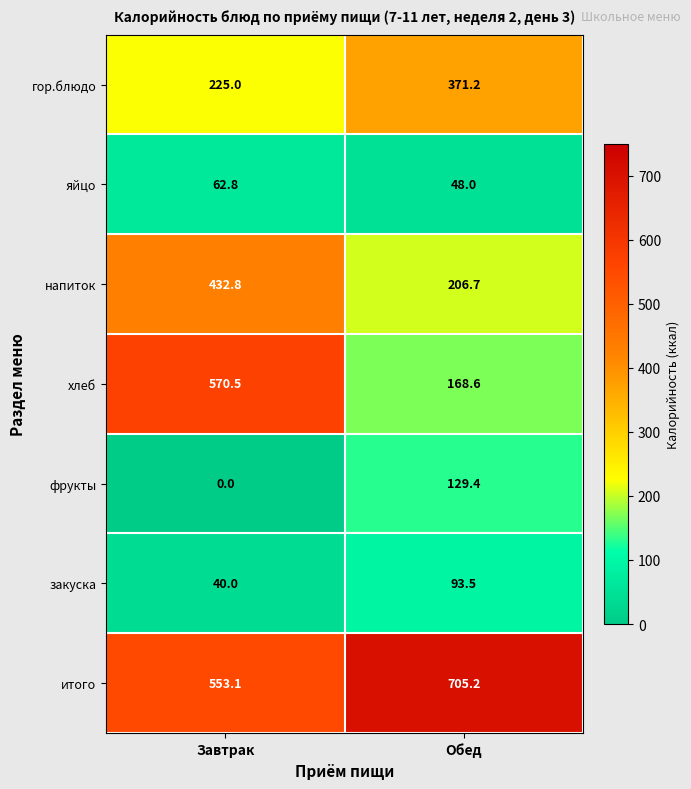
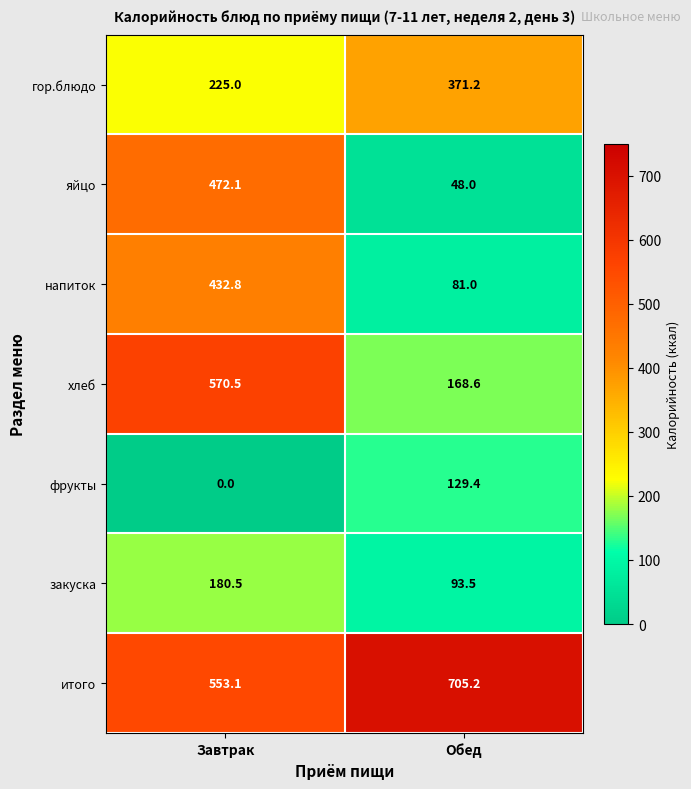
  {
    "гор.блюдо": {
      "Завтрак": 225.0,
      "Обед": 371.2
    },
    "яйцо": {
-     "Завтрак": 62.8,
+     "Завтрак": 472.1,
      "Обед": 48.0
    },
    "напиток": {
      "Завтрак": 432.8,
-     "Обед": 206.7
+     "Обед": 81.0
    },
    "хлеб": {
      "Завтрак": 570.5,
      "Обед": 168.6
    },
    "фрукты": {
      "Завтрак": 0.0,
      "Обед": 129.4
    },
    "закуска": {
-     "Завтрак": 40.0,
+     "Завтрак": 180.5,
      "Обед": 93.5
    },
    "итого": {
      "Завтрак": 553.1,
      "Обед": 705.2
    }
  }
